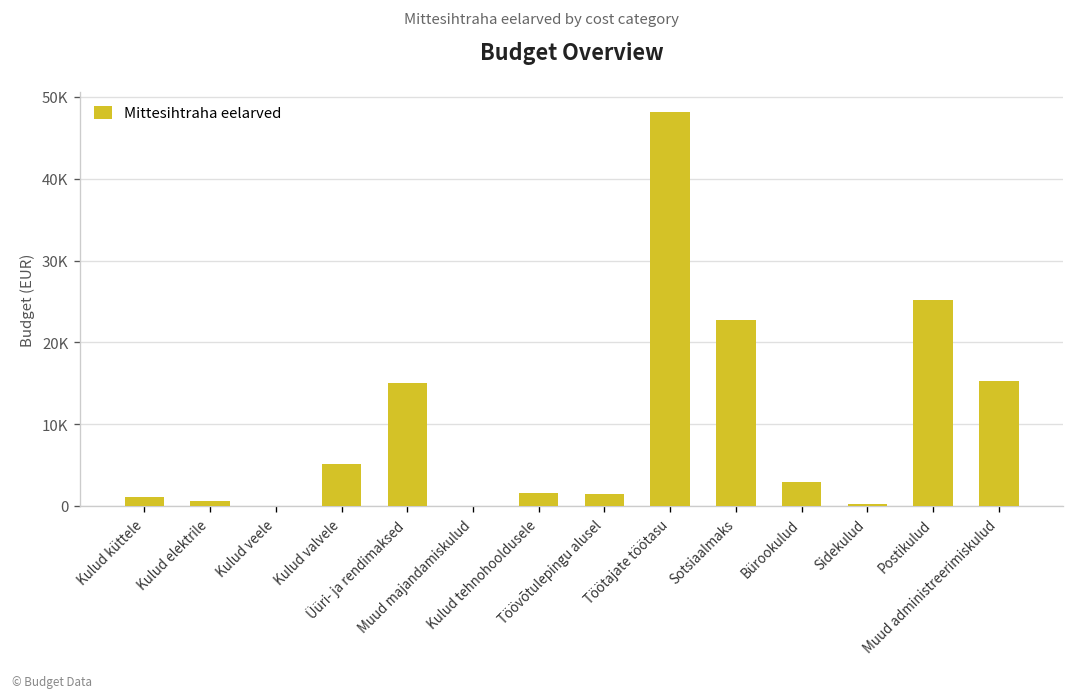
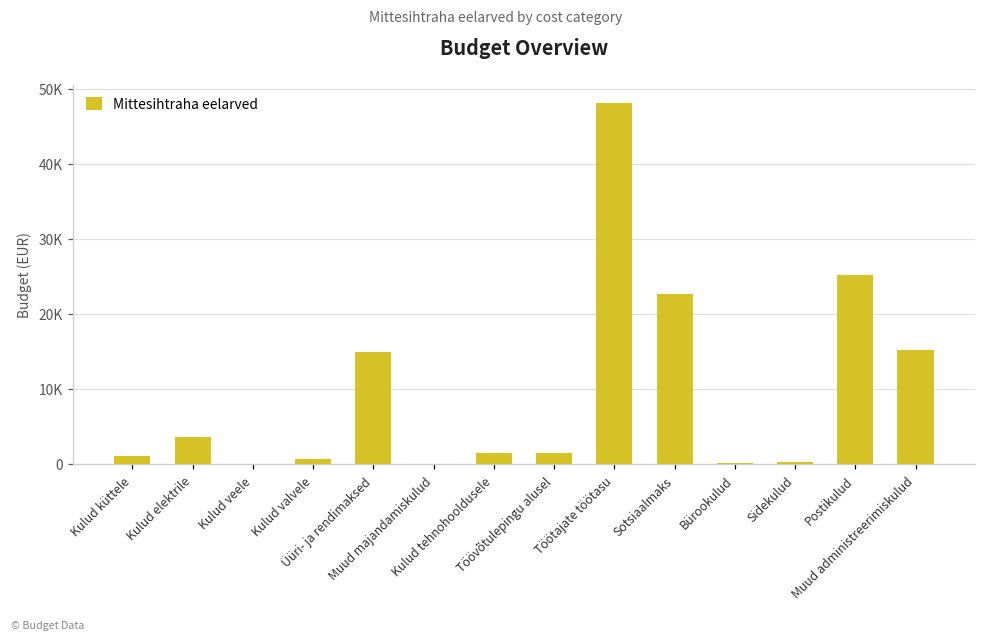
  {
    "Kulud küttele": 1000,
-   "Kulud elektrile": 1000,
-   "Kulud valvele": 5000,
+   "Kulud elektrile": 4000,
+   "Kulud valvele": 1000,
    "Üüri- ja rendimaksed": 15000,
    "Kulud tehnohooldusele": 2000,
    "Töövõtulepingu alusel": 2000,
    "Töötajate töötasu": 48000,
    "Sotsiaalmaks": 23000,
-   "Bürookulud": 3000,
+   "Bürookulud": 0,
    "Postikulud": 25000,
    "Muud administreerimiskulud": 15000
  }
